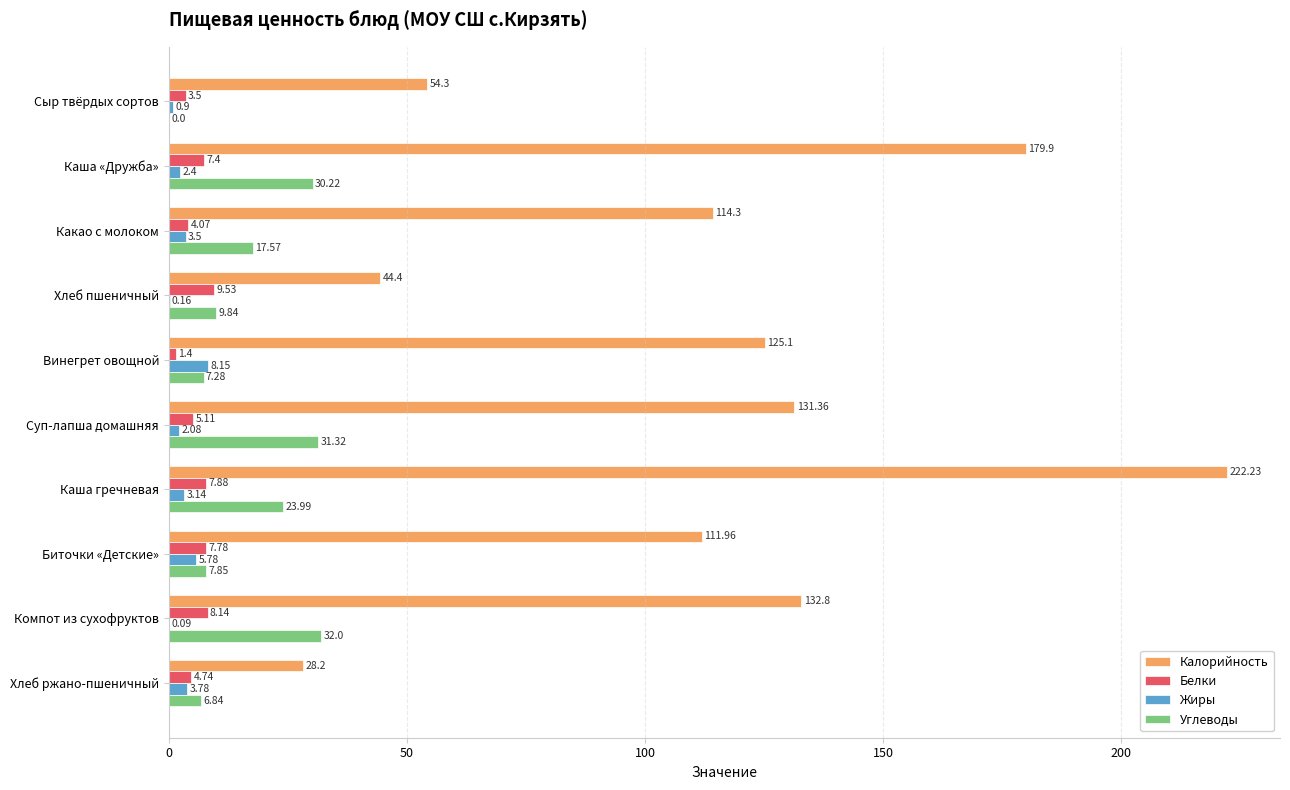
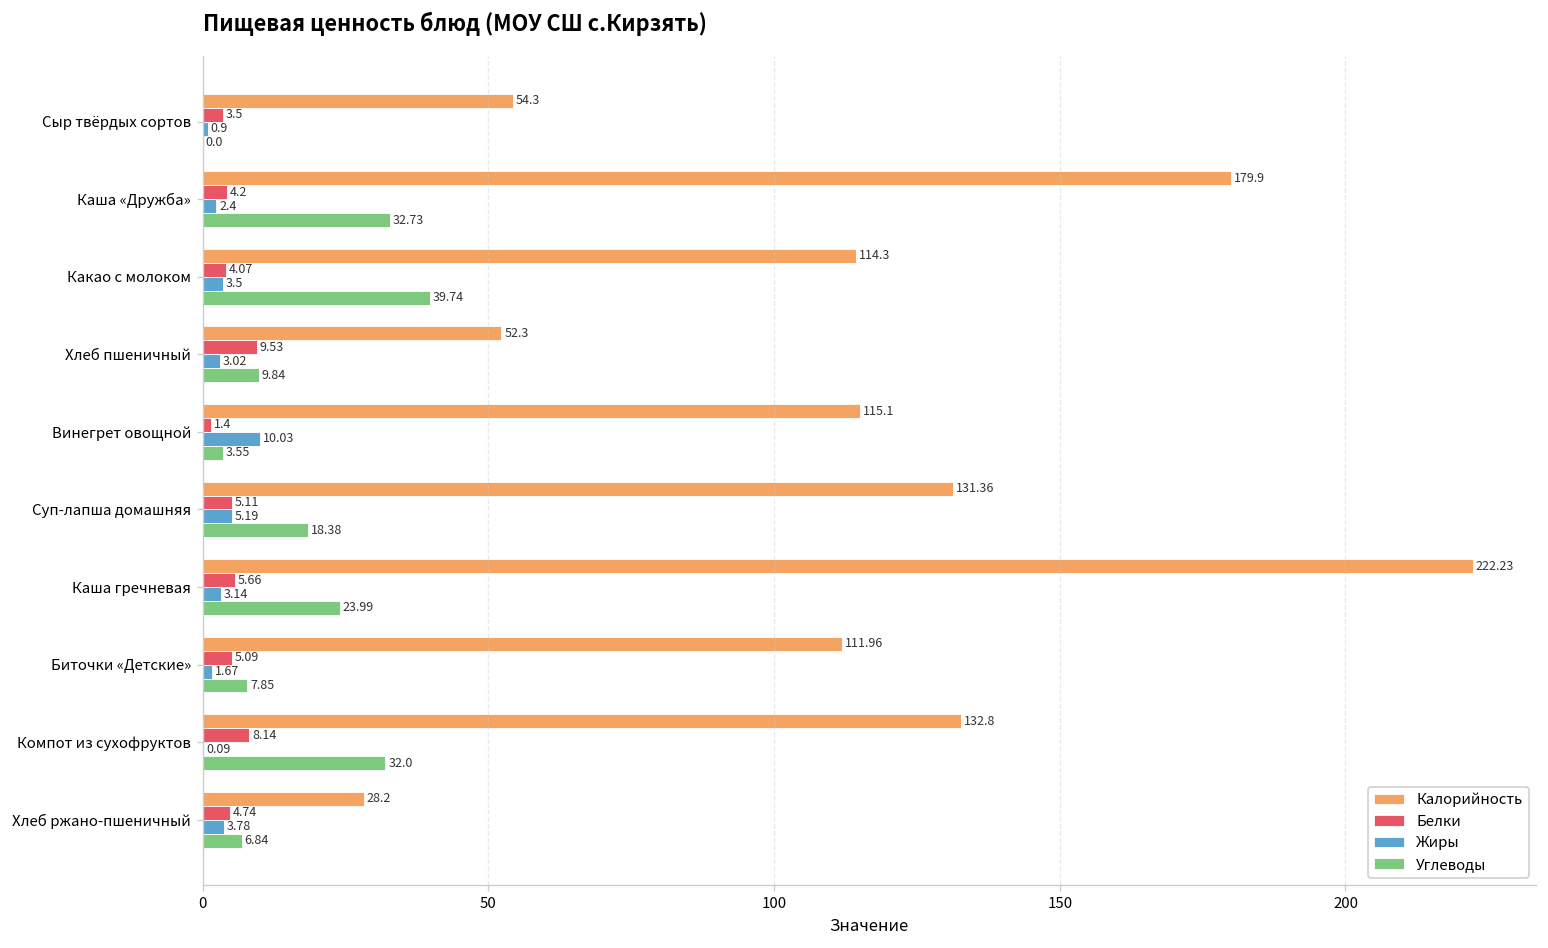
  {
    "Калорийность": {
      "Сыр твёрдых сортов": 54.3,
      "Каша «Дружба»": 179.9,
      "Какао с молоком": 114.3,
-     "Хлеб пшеничный": 44.4,
-     "Винегрет овощной": 125.1,
+     "Хлеб пшеничный": 52.3,
+     "Винегрет овощной": 115.1,
      "Суп-лапша домашняя": 131.36,
      "Каша гречневая": 222.23,
      "Биточки «Детские»": 111.96,
      "Компот из сухофруктов": 132.8,
      "Хлеб ржано-пшеничный": 28.2
    },
    "Белки": {
      "Сыр твёрдых сортов": 3.5,
-     "Каша «Дружба»": 7.4,
+     "Каша «Дружба»": 4.2,
      "Какао с молоком": 4.07,
      "Хлеб пшеничный": 9.53,
      "Винегрет овощной": 1.4,
      "Суп-лапша домашняя": 5.11,
-     "Каша гречневая": 7.88,
-     "Биточки «Детские»": 7.78,
+     "Каша гречневая": 5.66,
+     "Биточки «Детские»": 5.09,
      "Компот из сухофруктов": 8.14,
      "Хлеб ржано-пшеничный": 4.74
    },
    "Жиры": {
      "Сыр твёрдых сортов": 0.9,
      "Каша «Дружба»": 2.4,
      "Какао с молоком": 3.5,
-     "Хлеб пшеничный": 0.16,
-     "Винегрет овощной": 8.15,
-     "Суп-лапша домашняя": 2.08,
+     "Хлеб пшеничный": 3.02,
+     "Винегрет овощной": 10.03,
+     "Суп-лапша домашняя": 5.19,
      "Каша гречневая": 3.14,
-     "Биточки «Детские»": 5.78,
+     "Биточки «Детские»": 1.67,
      "Компот из сухофруктов": 0.09,
      "Хлеб ржано-пшеничный": 3.78
    },
    "Углеводы": {
      "Сыр твёрдых сортов": 0.0,
-     "Каша «Дружба»": 30.22,
-     "Какао с молоком": 17.57,
+     "Каша «Дружба»": 32.73,
+     "Какао с молоком": 39.74,
      "Хлеб пшеничный": 9.84,
-     "Винегрет овощной": 7.28,
-     "Суп-лапша домашняя": 31.32,
+     "Винегрет овощной": 3.55,
+     "Суп-лапша домашняя": 18.38,
      "Каша гречневая": 23.99,
      "Биточки «Детские»": 7.85,
      "Компот из сухофруктов": 32.0,
      "Хлеб ржано-пшеничный": 6.84
    }
  }
